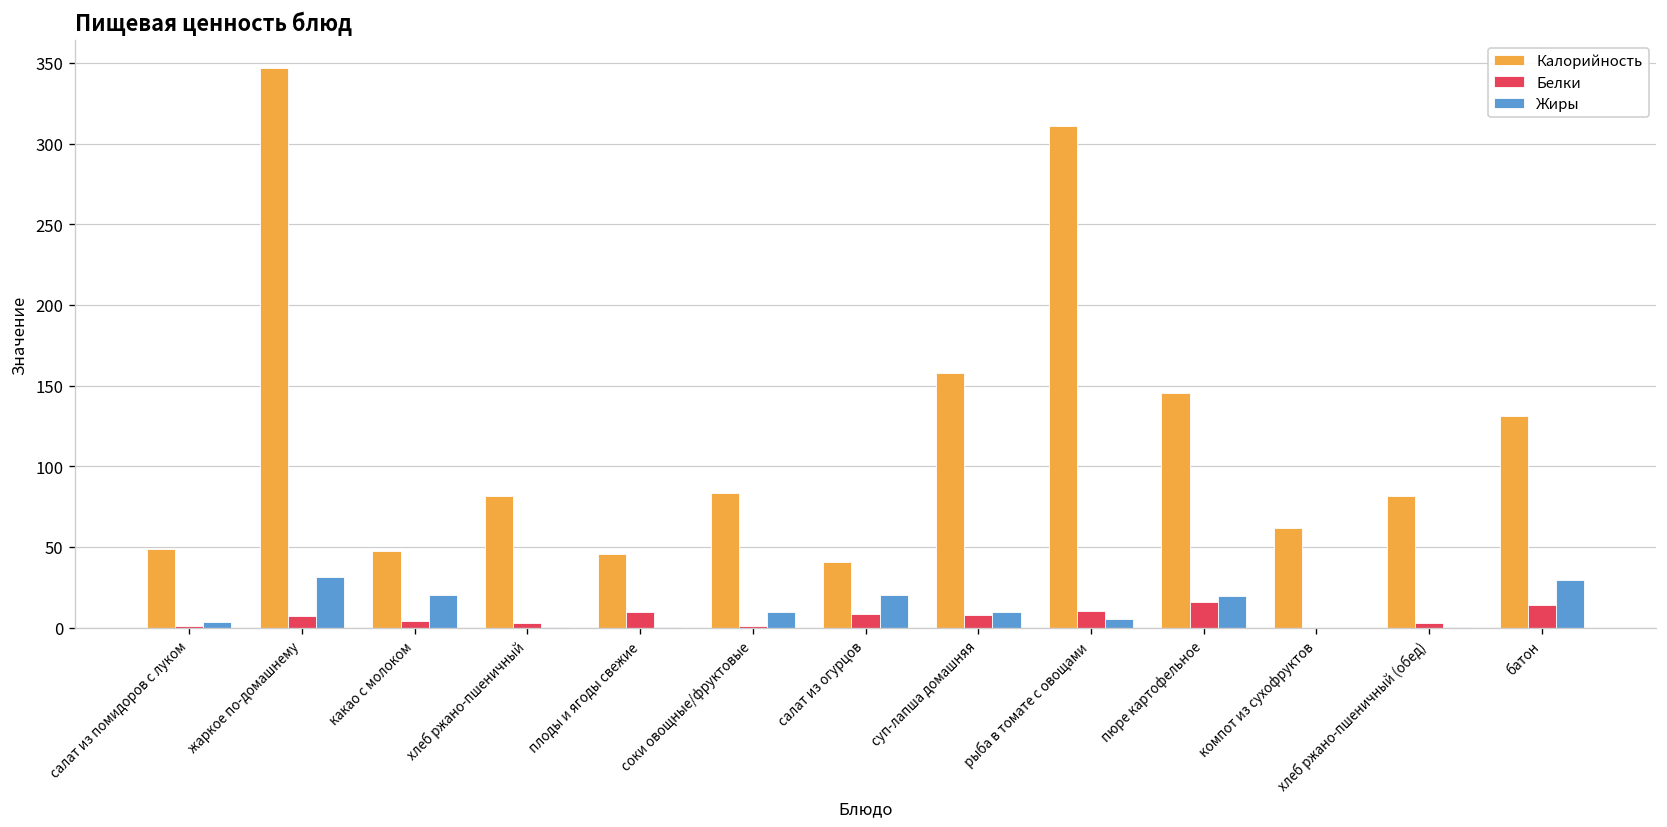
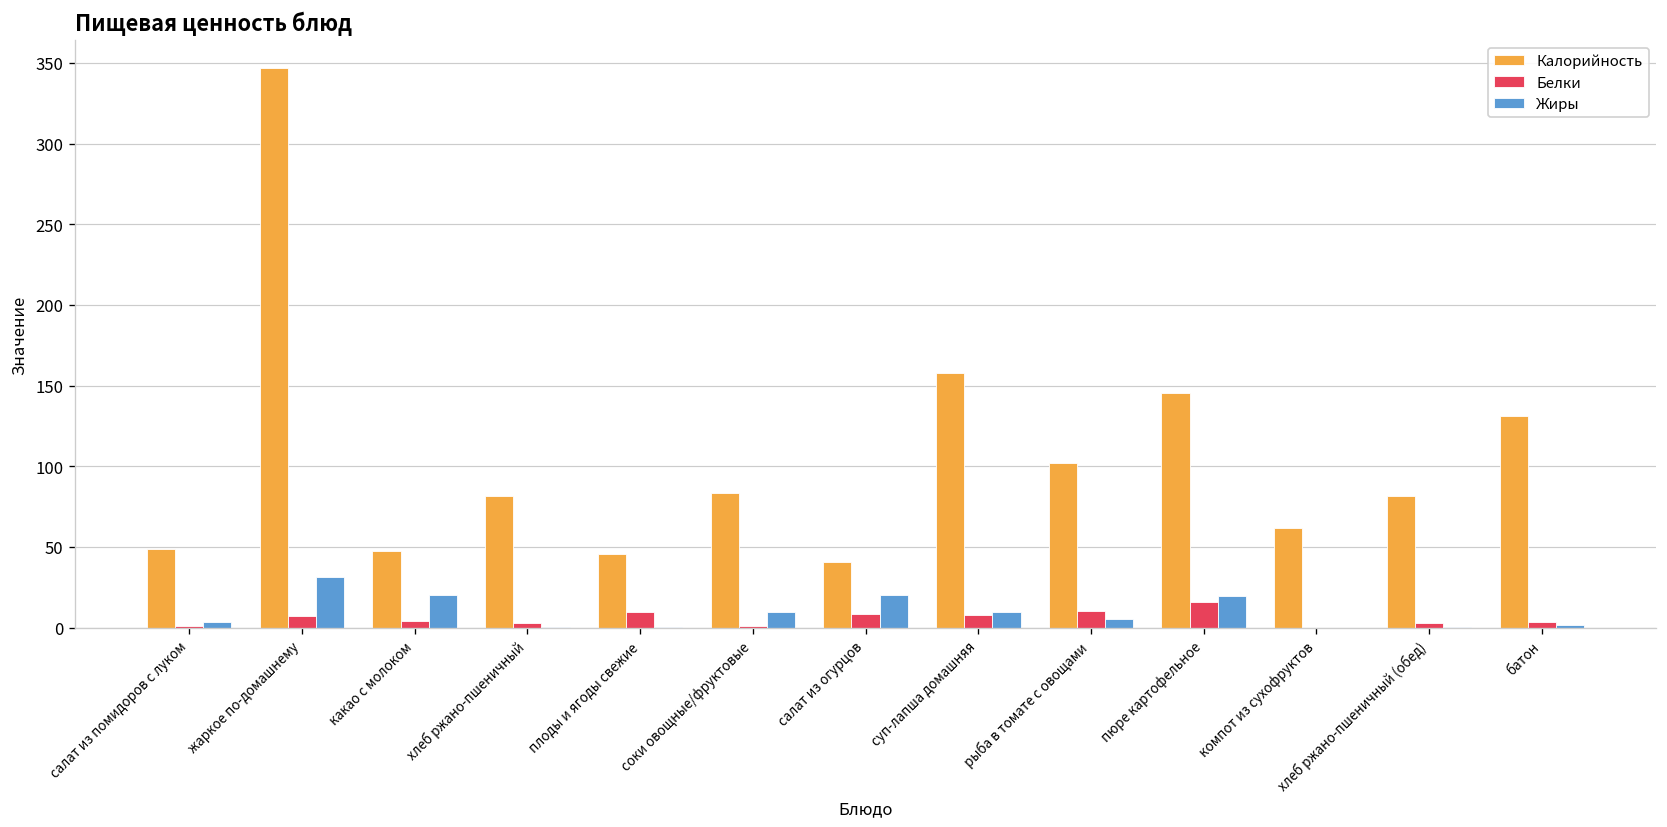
  {
    "Калорийность": {
      "салат из помидоров с луком": 49,
      "жаркое по-домашнему": 347,
      "какао с молоком": 48,
      "хлеб ржано-пшеничный": 82,
      "плоды и ягоды свежие": 46,
      "соки овощные/фруктовые": 83,
      "салат из огурцов": 41,
      "суп-лапша домашняя": 158,
-     "рыба в томате с овощами": 311,
+     "рыба в томате с овощами": 102,
      "пюре картофельное": 146,
      "компот из сухофруктов": 62,
      "хлеб ржано-пшеничный (обед)": 82,
      "батон": 131
    },
    "Белки": {
      "жаркое по-домашнему": 7,
      "какао с молоком": 4,
      "хлеб ржано-пшеничный": 3,
      "плоды и ягоды свежие": 10,
      "салат из огурцов": 9,
      "суп-лапша домашняя": 8,
      "рыба в томате с овощами": 10,
      "пюре картофельное": 16,
      "компот из сухофруктов": 0,
      "хлеб ржано-пшеничный (обед)": 3,
-     "батон": 14
+     "батон": 4
    },
    "Жиры": {
      "салат из помидоров с луком": 4,
      "жаркое по-домашнему": 31,
      "какао с молоком": 21,
      "соки овощные/фруктовые": 10,
      "салат из огурцов": 21,
      "суп-лапша домашняя": 9,
      "рыба в томате с овощами": 6,
      "пюре картофельное": 20,
      "компот из сухофруктов": 0,
-     "батон": 29
+     "батон": 2
    }
  }
